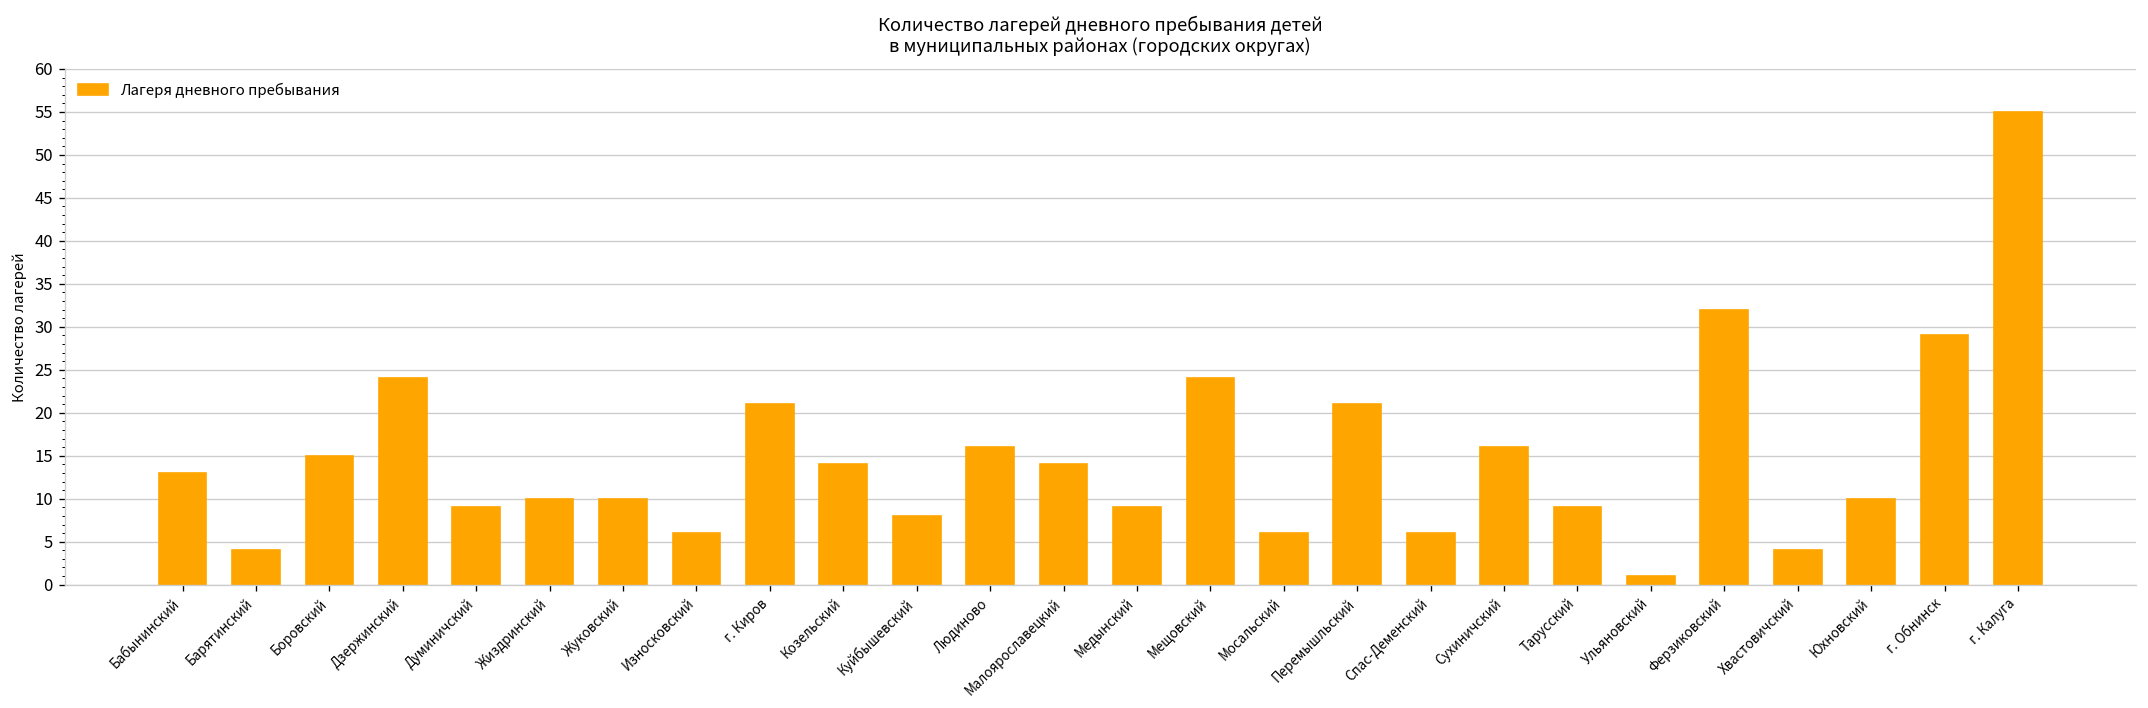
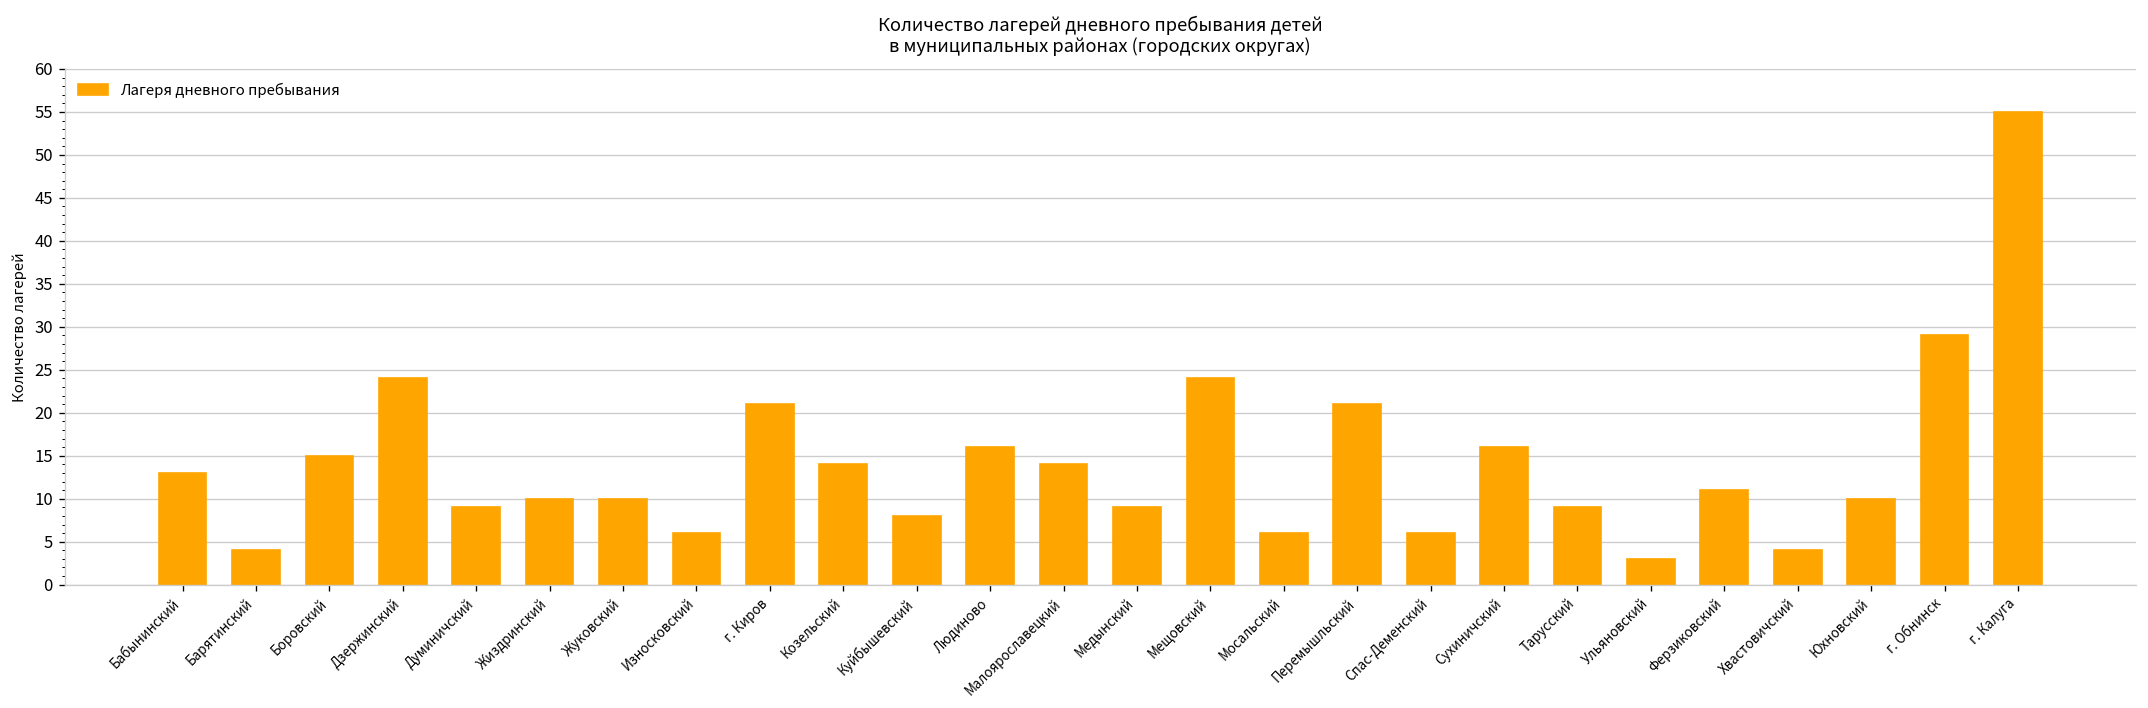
  {
    "Бабынинский": 13,
    "Барятинский": 4,
    "Боровский": 15,
    "Дзержинский": 24,
    "Думиничский": 9,
    "Жиздринский": 10,
    "Жуковский": 10,
    "Износковский": 6,
    "г. Киров": 21,
    "Козельский": 14,
    "Куйбышевский": 8,
    "Людиново": 16,
    "Малоярославецкий": 14,
    "Медынский": 9,
    "Мещовский": 24,
    "Мосальский": 6,
    "Перемышльский": 21,
    "Спас-Деменский": 6,
    "Сухиничский": 16,
    "Тарусский": 9,
-   "Ульяновский": 1,
-   "Ферзиковский": 32,
+   "Ульяновский": 3,
+   "Ферзиковский": 11,
    "Хвастовичский": 4,
    "Юхновский": 10,
    "г. Обнинск": 29,
    "г. Калуга": 55
  }
